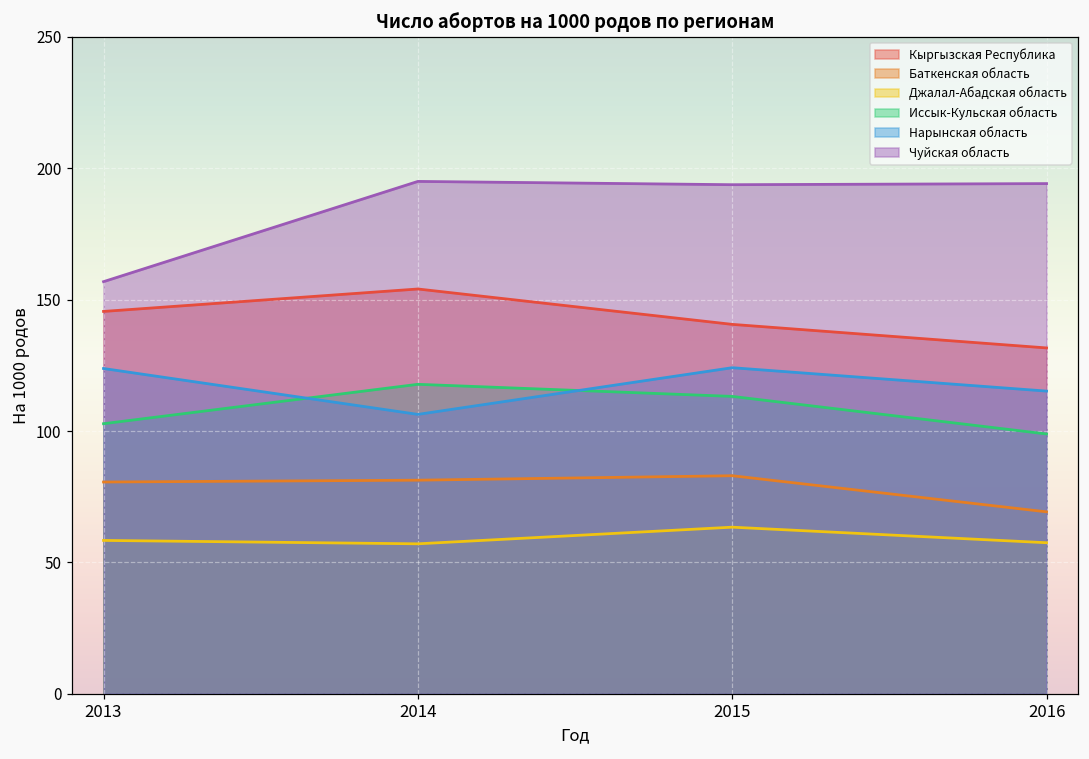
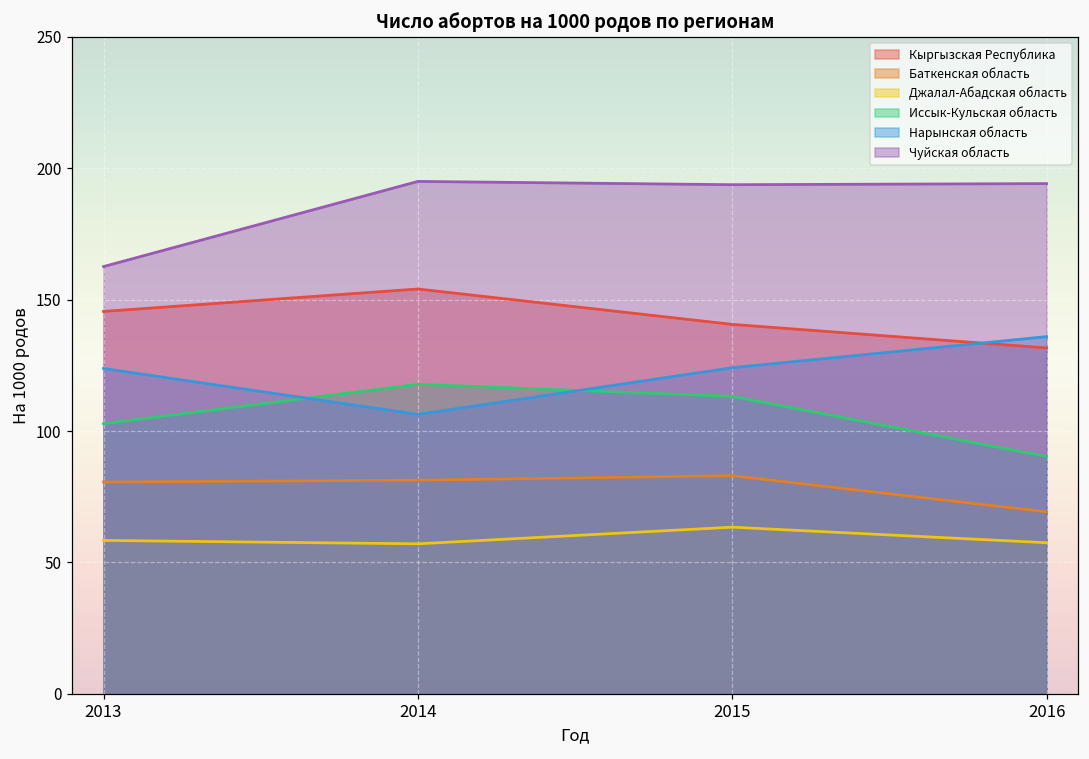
  {
    "Иссык-Кульская область": {
      "2013": 103,
      "2014": 118,
      "2015": 113,
-     "2016": 99
+     "2016": 90
    },
    "Нарынская область": {
      "2013": 124,
      "2014": 106,
      "2015": 124,
-     "2016": 115
+     "2016": 136
    },
    "Чуйская область": {
-     "2013": 157,
+     "2013": 163,
      "2014": 195,
      "2015": 194,
      "2016": 194
    }
  }
